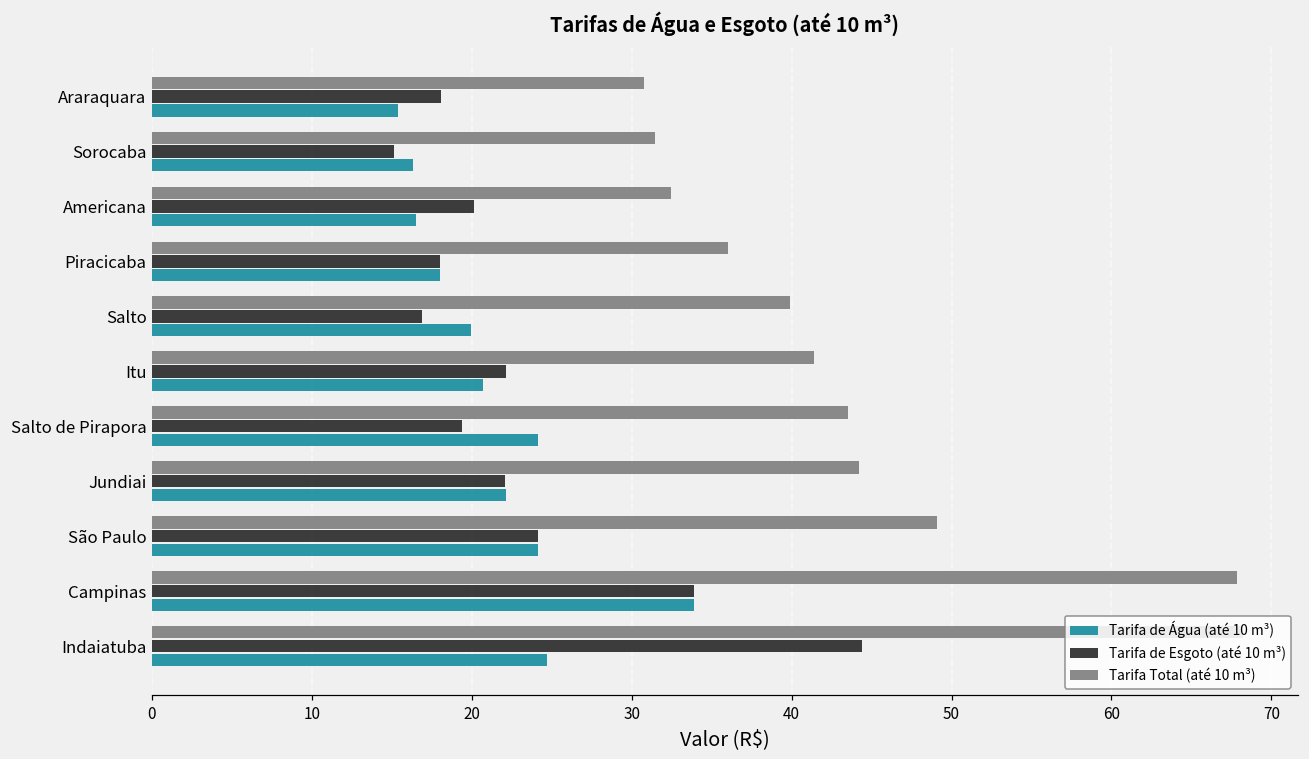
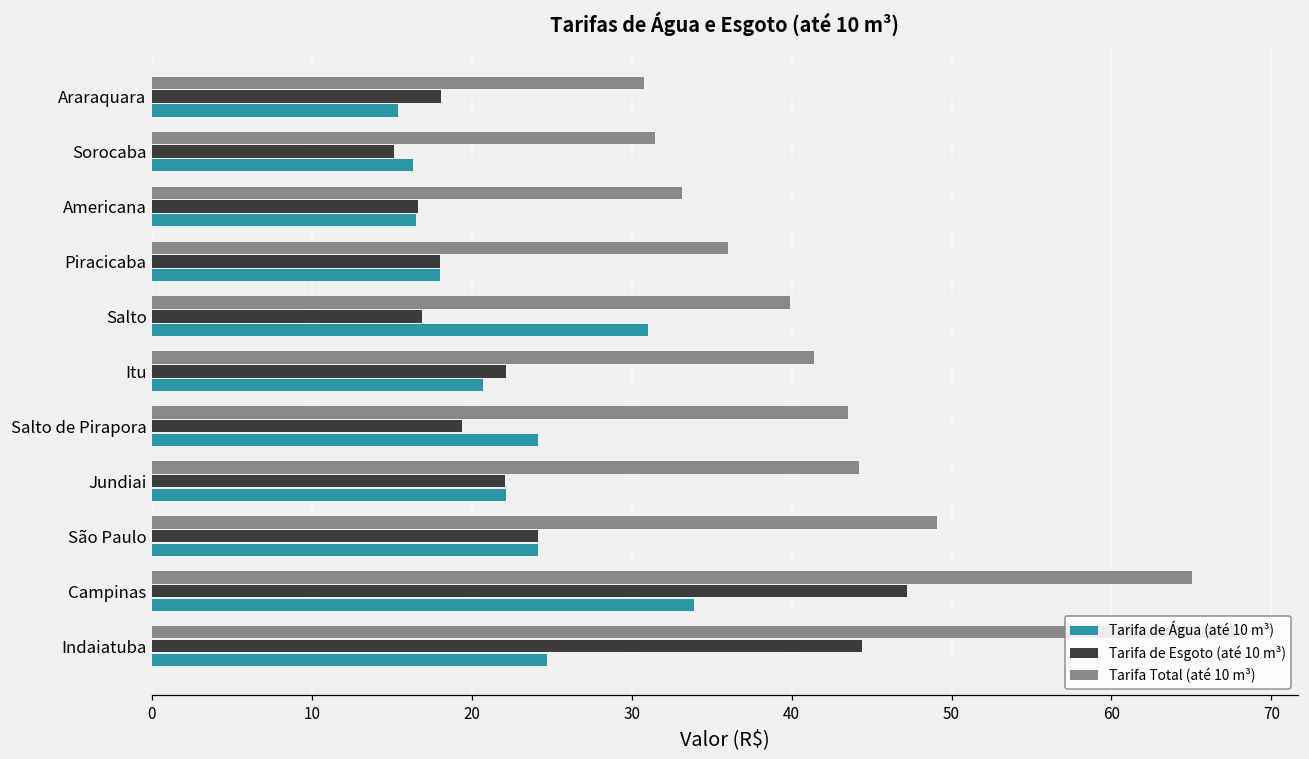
  {
    "Tarifa de Água (até 10 m³)": {
      "Araraquara": 15.4,
      "Sorocaba": 16.3,
      "Americana": 16.5,
      "Piracicaba": 18.0,
-     "Salto": 19.9,
+     "Salto": 31.0,
      "Itu": 20.7,
      "Salto de Pirapora": 24.2,
      "Jundiai": 22.1,
      "São Paulo": 24.2,
      "Campinas": 33.9,
      "Indaiatuba": 24.7
    },
    "Tarifa de Esgoto (até 10 m³)": {
      "Araraquara": 18.1,
      "Sorocaba": 15.1,
-     "Americana": 20.2,
+     "Americana": 16.6,
      "Piracicaba": 18.0,
      "Salto": 16.9,
      "Itu": 22.2,
      "Salto de Pirapora": 19.4,
      "Jundiai": 22.1,
      "São Paulo": 24.2,
-     "Campinas": 33.9,
+     "Campinas": 47.2,
      "Indaiatuba": 44.4
    },
    "Tarifa Total (até 10 m³)": {
      "Araraquara": 30.8,
      "Sorocaba": 31.4,
-     "Americana": 32.4,
+     "Americana": 33.2,
      "Piracicaba": 36.0,
      "Salto": 39.9,
      "Itu": 41.4,
      "Salto de Pirapora": 43.5,
      "Jundiai": 44.2,
      "São Paulo": 49.1,
-     "Campinas": 67.8
+     "Campinas": 65.0
    }
  }
